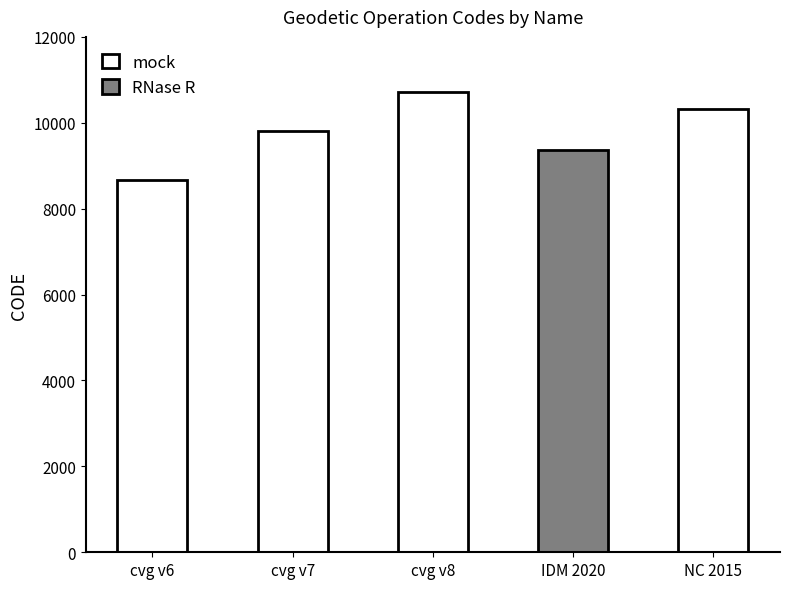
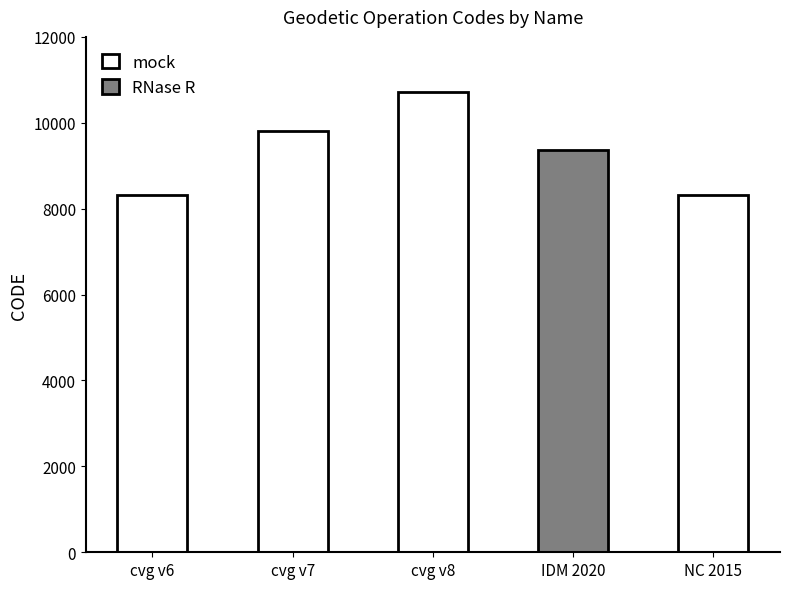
  {
-   "cvg v6": 8700,
+   "cvg v6": 8300,
    "cvg v7": 9800,
    "cvg v8": 10700,
    "IDM 2020": 9400,
-   "NC 2015": 10300
+   "NC 2015": 8300
  }
